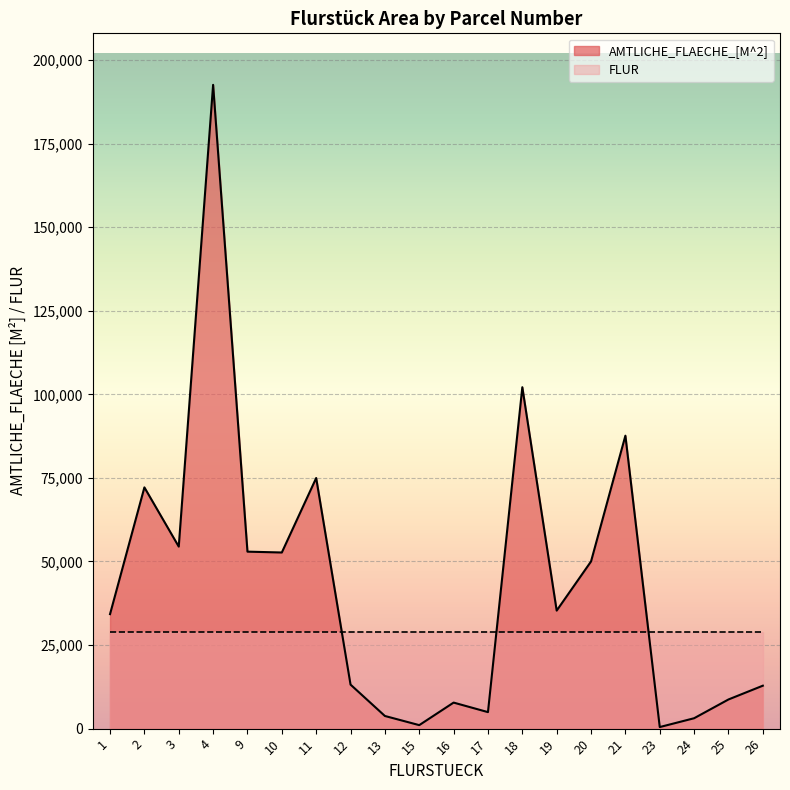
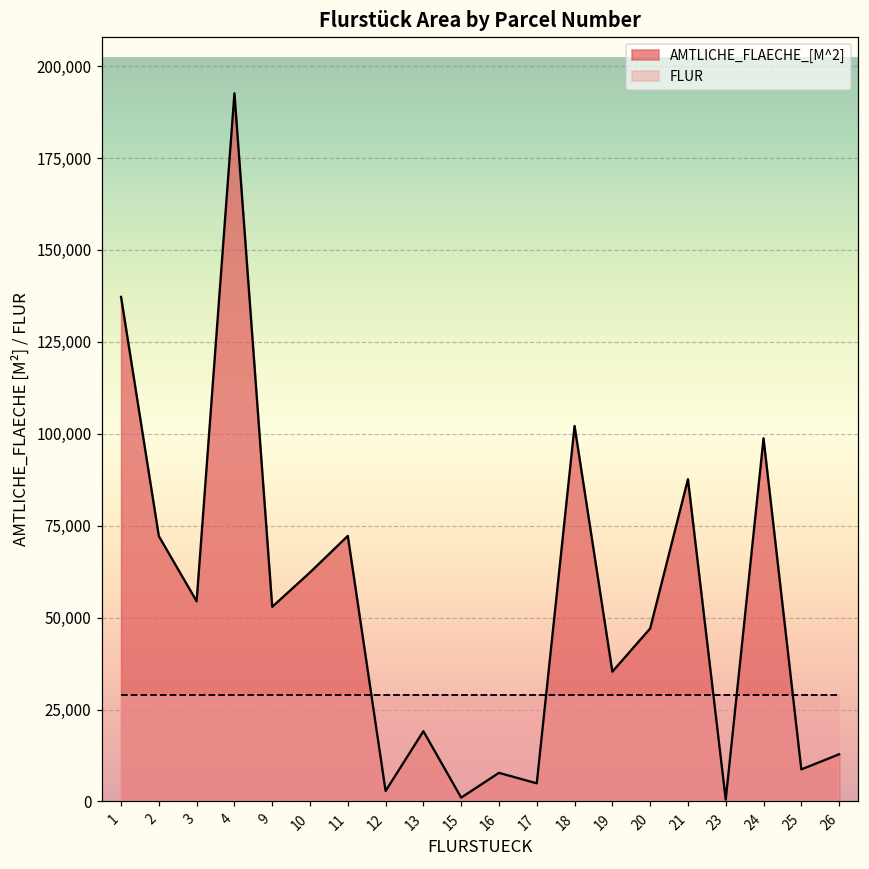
  {
    "AMTLICHE_FLAECHE_[M^2]": {
-     "1": "34,000",
+     "1": "137,000",
      "2": "72,000",
      "3": "54,000",
      "4": "193,000",
      "9": "53,000",
-     "10": "53,000",
-     "11": "75,000",
-     "12": "13,000",
-     "13": "4,000",
+     "10": "62,000",
+     "11": "72,000",
+     "12": "3,000",
+     "13": "19,000",
      "15": "1,000",
      "16": "8,000",
      "17": "5,000",
      "18": "102,000",
      "19": "35,000",
-     "20": "50,000",
+     "20": "47,000",
      "21": "88,000",
      "23": "0",
-     "24": "3,000",
+     "24": "99,000",
      "25": "9,000",
      "26": "13,000"
    },
    "FLUR": {
      "1": "29,000",
      "2": "29,000",
      "3": "29,000",
      "4": "29,000",
      "9": "29,000",
      "10": "29,000",
      "11": "29,000",
      "12": "29,000",
      "13": "29,000",
      "15": "29,000",
      "16": "29,000",
      "17": "29,000",
      "18": "29,000",
      "19": "29,000",
      "20": "29,000",
      "21": "29,000",
      "23": "29,000",
      "24": "29,000",
      "25": "29,000",
      "26": "29,000"
    }
  }
